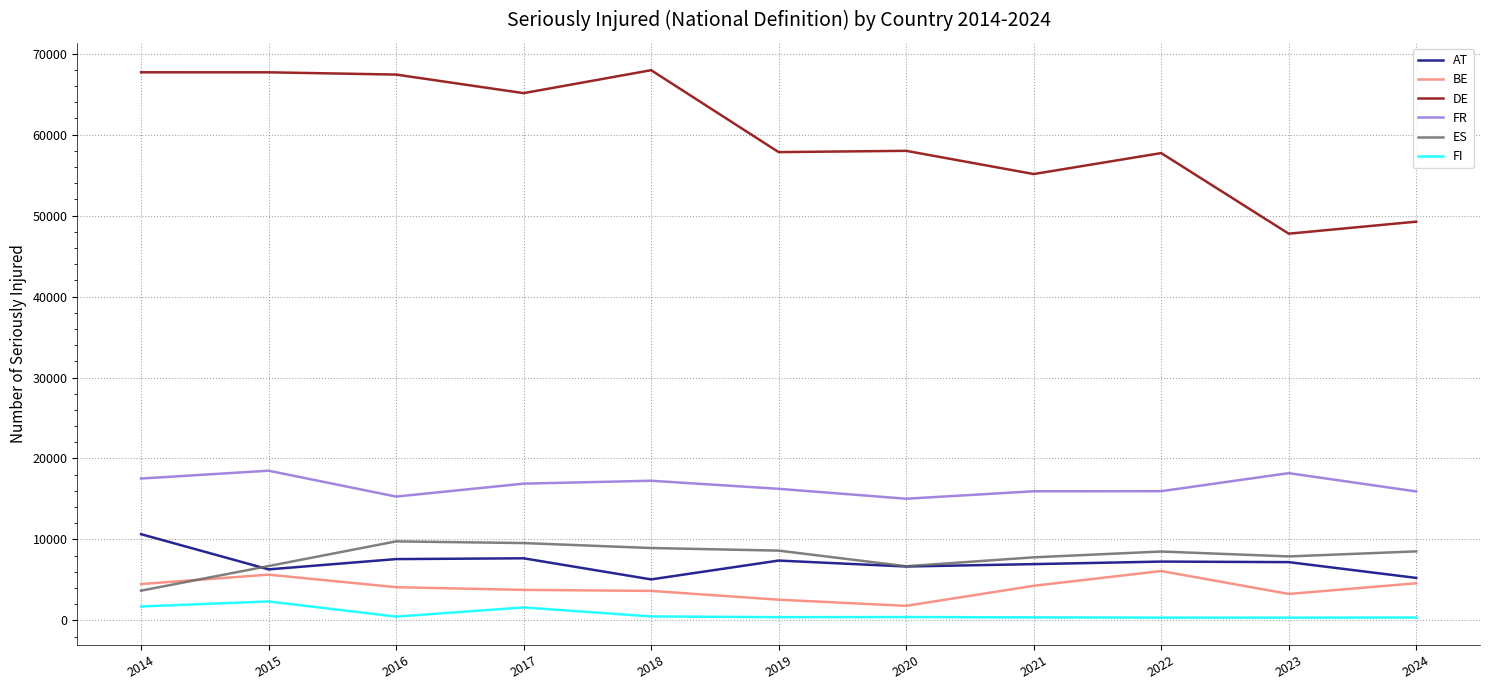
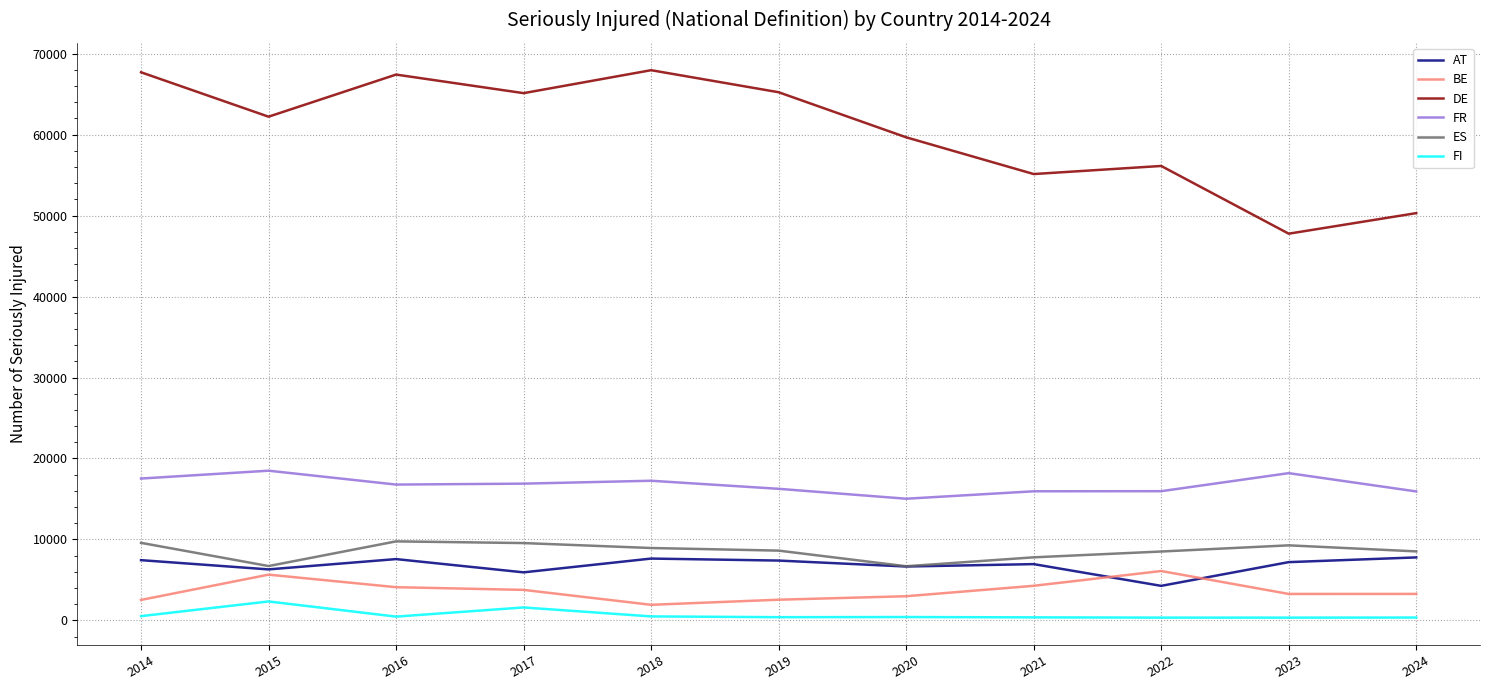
  {
    "AT": {
-     "2014": 11000,
+     "2014": 7000,
      "2015": 6000,
      "2016": 8000,
-     "2017": 8000,
-     "2018": 5000,
+     "2017": 6000,
+     "2018": 8000,
      "2019": 7000,
      "2021": 7000,
-     "2022": 7000,
+     "2022": 4000,
      "2023": 7000,
-     "2024": 5000
+     "2024": 8000
    },
    "BE": {
-     "2014": 4000,
+     "2014": 3000,
      "2015": 6000,
      "2016": 4000,
      "2017": 4000,
-     "2018": 4000,
+     "2018": 2000,
      "2019": 3000,
-     "2020": 2000,
+     "2020": 3000,
      "2021": 4000,
      "2022": 6000,
      "2023": 3000,
-     "2024": 5000
+     "2024": 3000
    },
    "DE": {
      "2014": 68000,
-     "2015": 68000,
+     "2015": 62000,
      "2016": 67000,
      "2017": 65000,
      "2018": 68000,
-     "2019": 58000,
-     "2020": 58000,
+     "2019": 65000,
+     "2020": 60000,
      "2021": 55000,
-     "2022": 58000,
+     "2022": 56000,
      "2023": 48000,
-     "2024": 49000
+     "2024": 50000
    },
    "FR": {
      "2014": 18000,
      "2015": 18000,
-     "2016": 15000,
+     "2016": 17000,
      "2017": 17000,
      "2018": 17000,
      "2019": 16000,
      "2020": 15000,
      "2021": 16000,
      "2022": 16000,
      "2023": 18000,
      "2024": 16000
    },
    "ES": {
-     "2014": 4000,
+     "2014": 10000,
      "2015": 7000,
      "2016": 10000,
      "2017": 10000,
      "2018": 9000,
      "2019": 9000,
      "2021": 8000,
      "2022": 9000,
-     "2023": 8000,
+     "2023": 9000,
      "2024": 9000
    },
    "FI": {
-     "2014": 2000,
+     "2014": 1000,
      "2015": 2000,
      "2016": 0,
      "2017": 2000,
      "2018": 0,
      "2019": 0,
      "2020": 0,
      "2021": 0,
      "2022": 0,
      "2023": 0,
      "2024": 0
    }
  }
